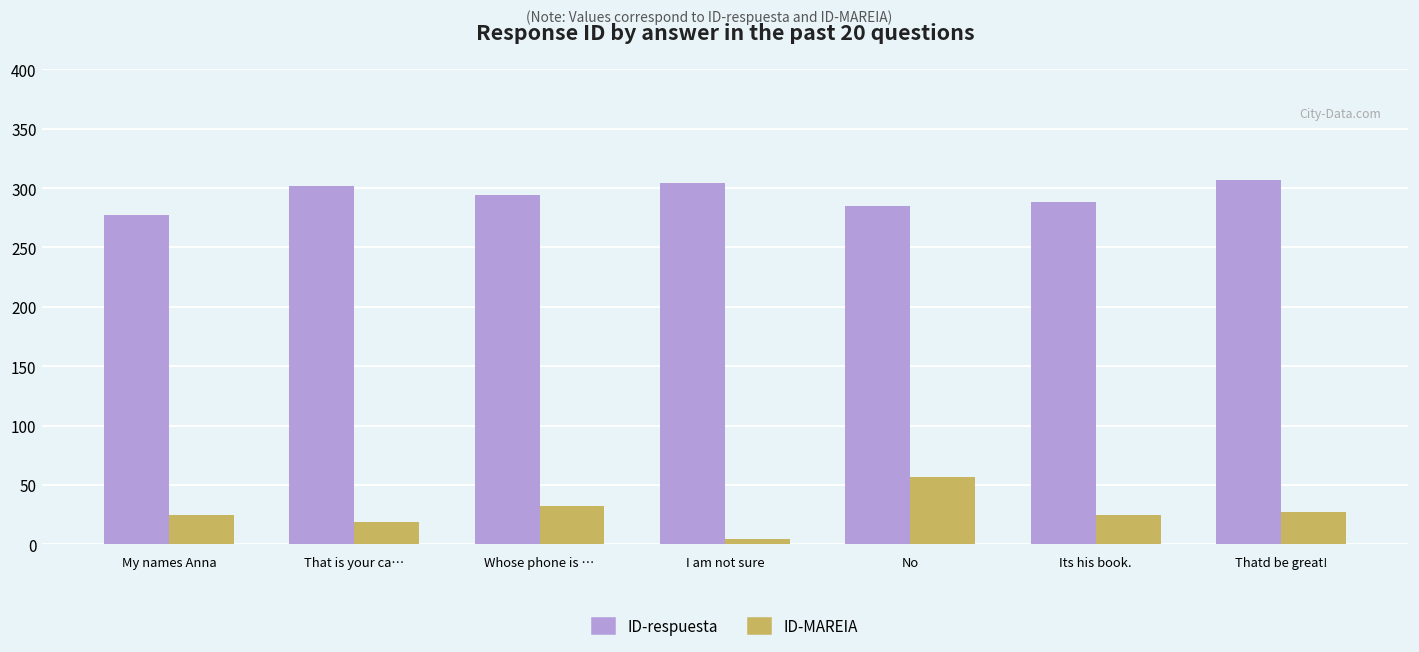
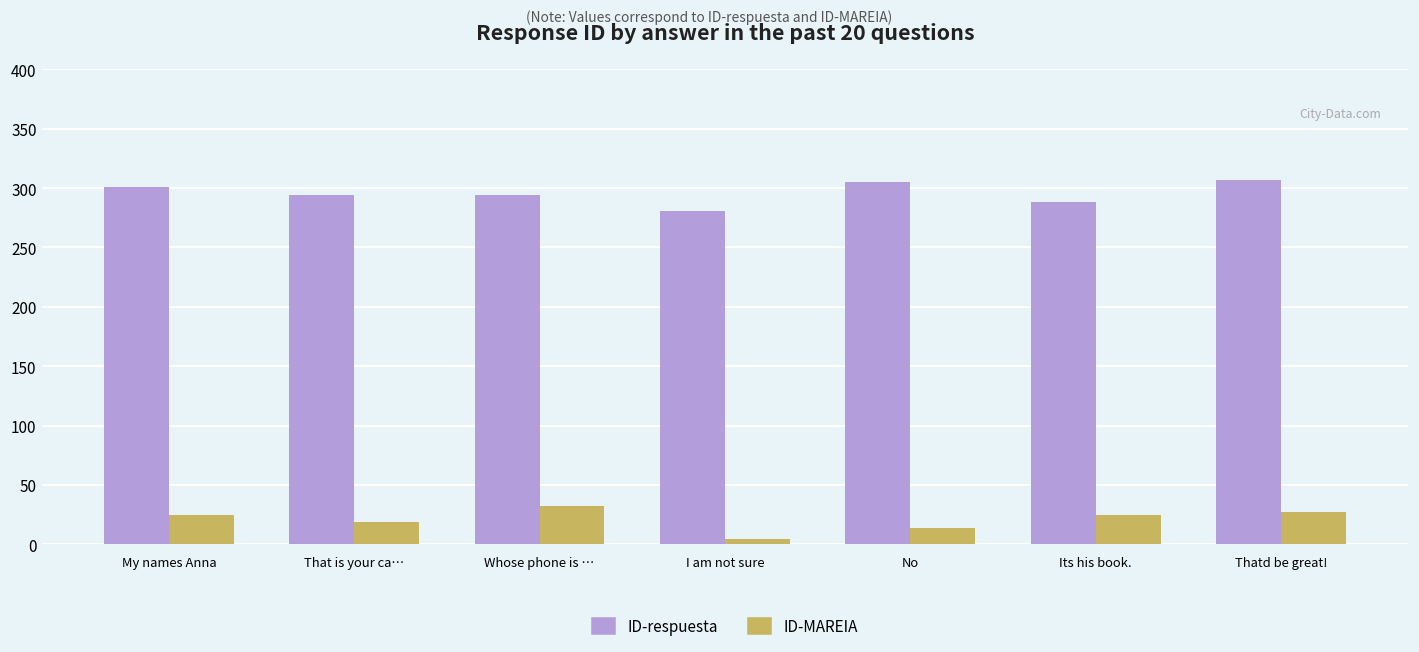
  {
    "ID-respuesta": {
-     "My names Anna": 277,
-     "That is your ca…": 302,
+     "My names Anna": 301,
+     "That is your ca…": 294,
      "Whose phone is …": 294,
-     "I am not sure": 304,
-     "No": 285,
+     "I am not sure": 281,
+     "No": 305,
      "Its his book.": 288,
      "Thatd be great!": 307
    },
    "ID-MAREIA": {
      "My names Anna": 25,
      "That is your ca…": 19,
      "Whose phone is …": 32,
      "I am not sure": 4,
-     "No": 57,
+     "No": 14,
      "Its his book.": 25,
      "Thatd be great!": 27
    }
  }
